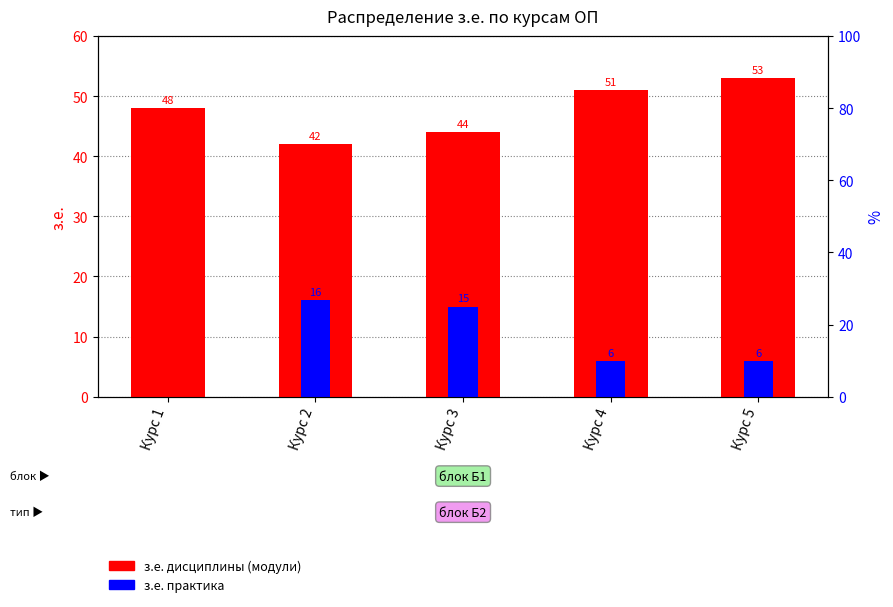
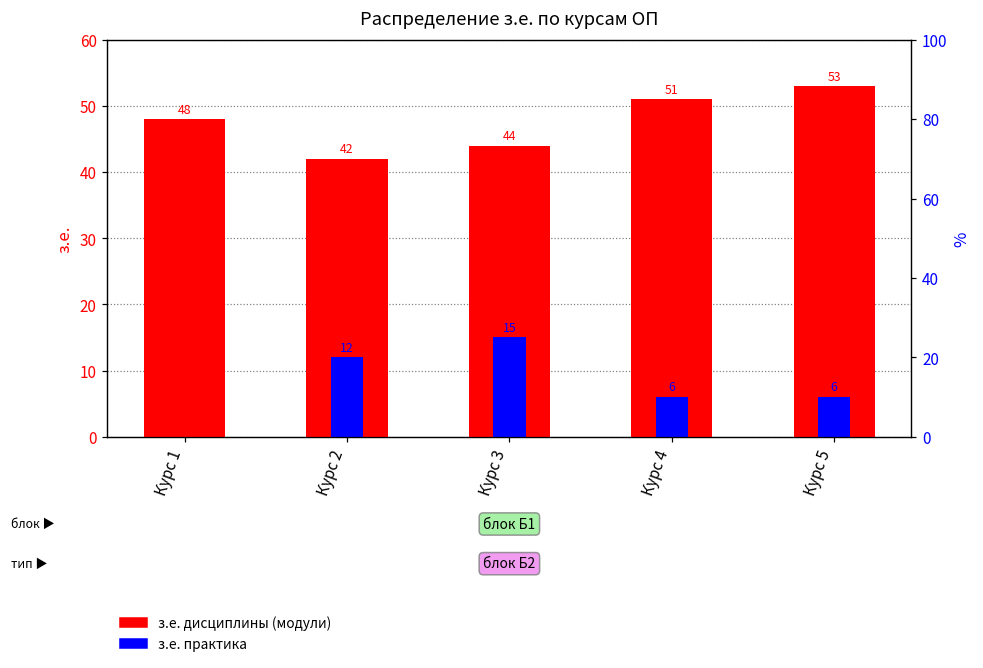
  {
    "з.е. практика": {
-     "Курс 2": 16
+     "Курс 2": 12
    }
  }
